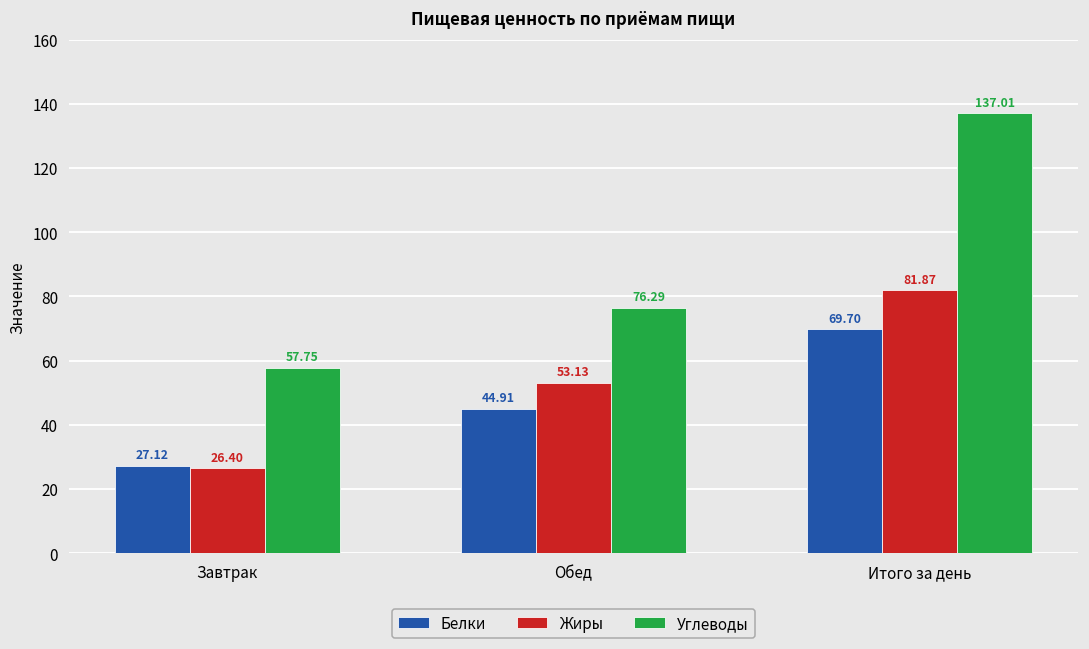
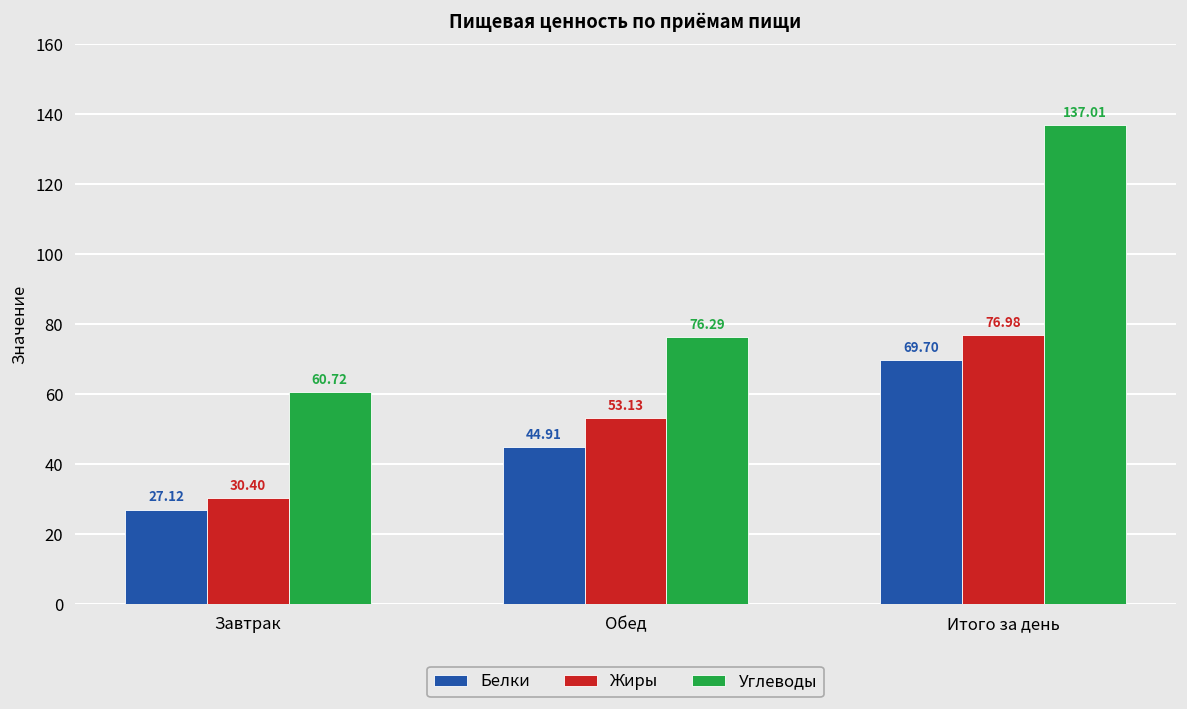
  {
    "Белки": {
      "Завтрак": 27.12,
      "Обед": 44.91,
      "Итого за день": 69.70
    },
    "Жиры": {
-     "Завтрак": 26.40,
+     "Завтрак": 30.40,
      "Обед": 53.13,
-     "Итого за день": 81.87
+     "Итого за день": 76.98
    },
    "Углеводы": {
-     "Завтрак": 57.75,
+     "Завтрак": 60.72,
      "Обед": 76.29,
      "Итого за день": 137.01
    }
  }
